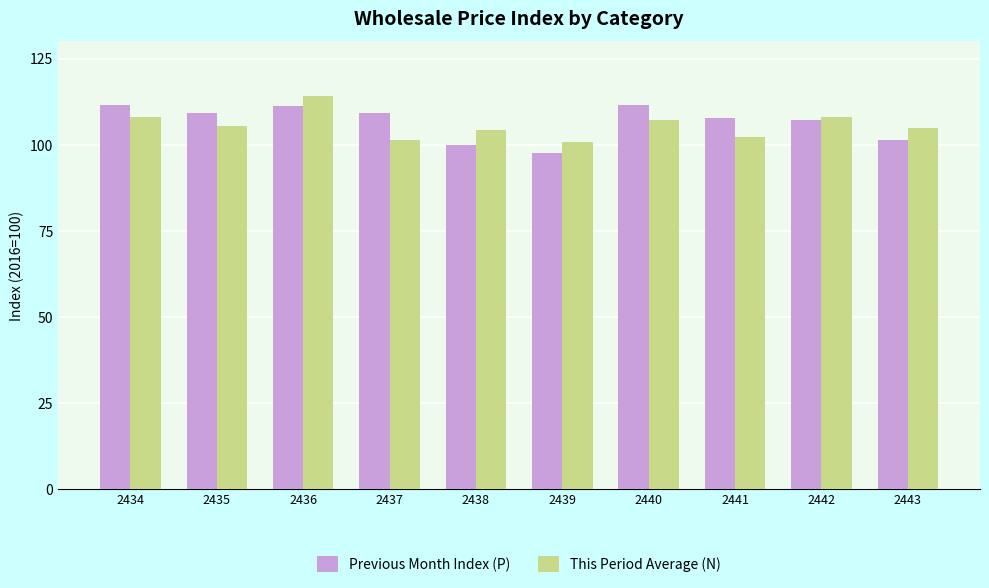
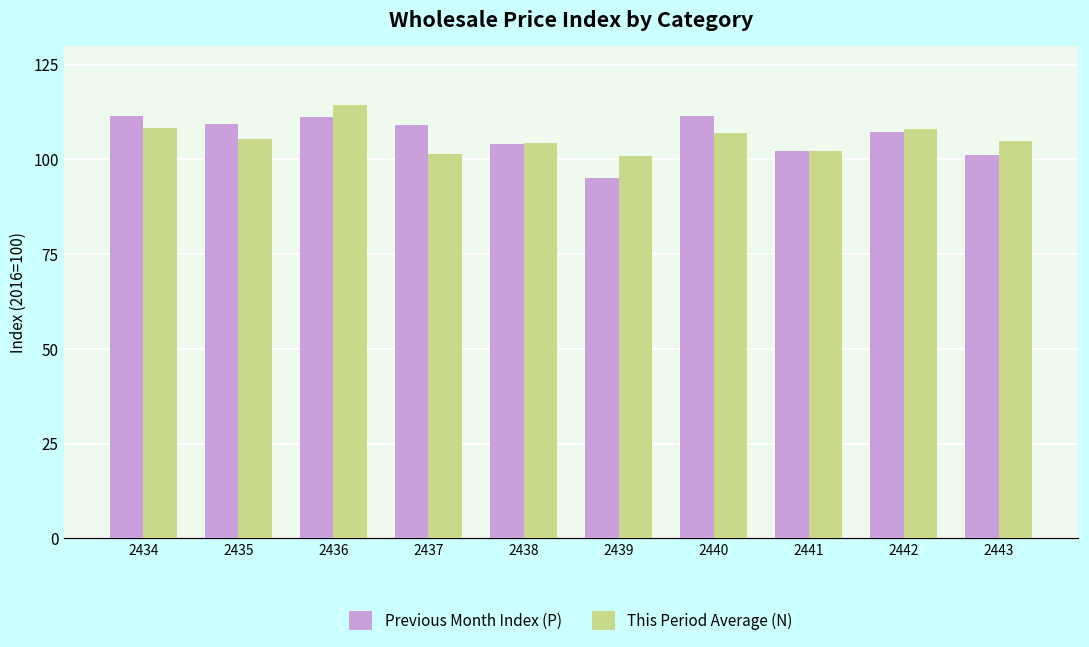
  {
    "Previous Month Index (P)": {
      "2434": 111,
      "2435": 109,
      "2436": 111,
      "2437": 109,
-     "2438": 100,
-     "2439": 98,
+     "2438": 104,
+     "2439": 95,
      "2440": 111,
-     "2441": 108,
+     "2441": 102,
      "2442": 107,
      "2443": 101
    },
    "This Period Average (N)": {
      "2434": 108,
      "2435": 105,
      "2436": 114,
      "2437": 101,
      "2438": 104,
      "2439": 101,
      "2440": 107,
      "2441": 102,
      "2442": 108,
      "2443": 105
    }
  }
